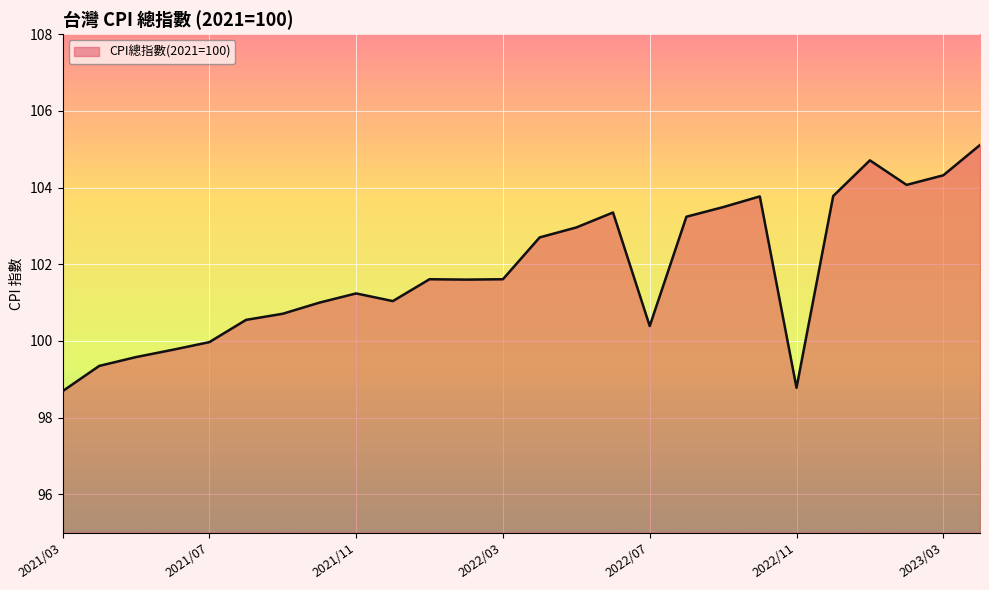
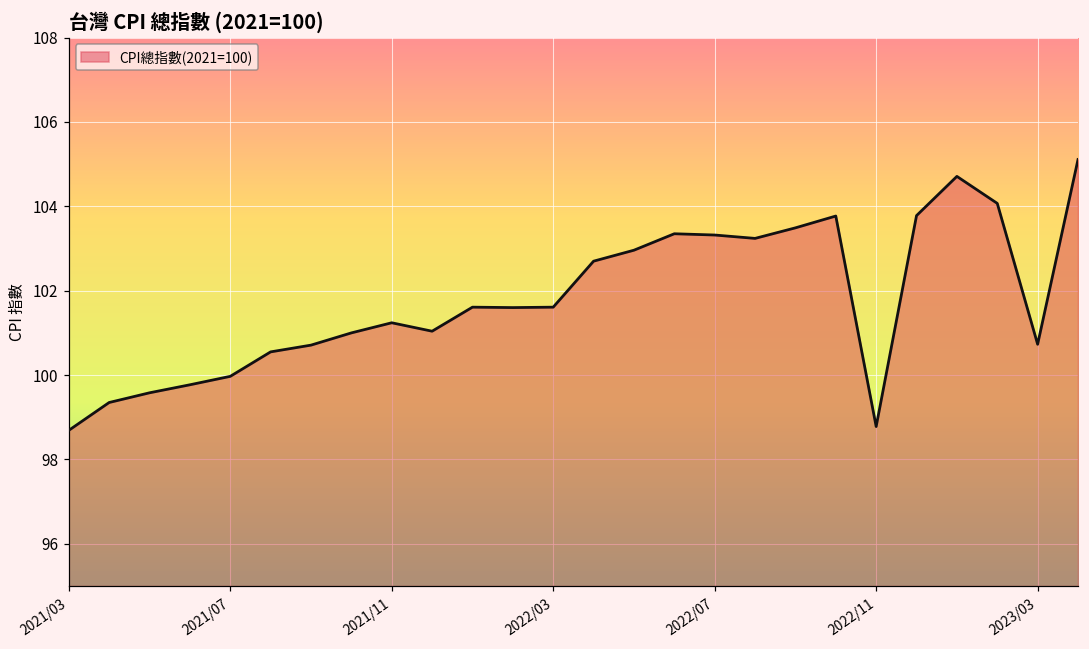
  {
    "2021/03": 98.7,
    "2021/07": 100.0,
    "2021/11": 101.2,
    "2022/03": 101.6,
-   "2022/07": 100.4,
+   "2022/07": 103.3,
    "2022/11": 98.8,
-   "2023/03": 104.3
+   "2023/03": 100.7
  }
